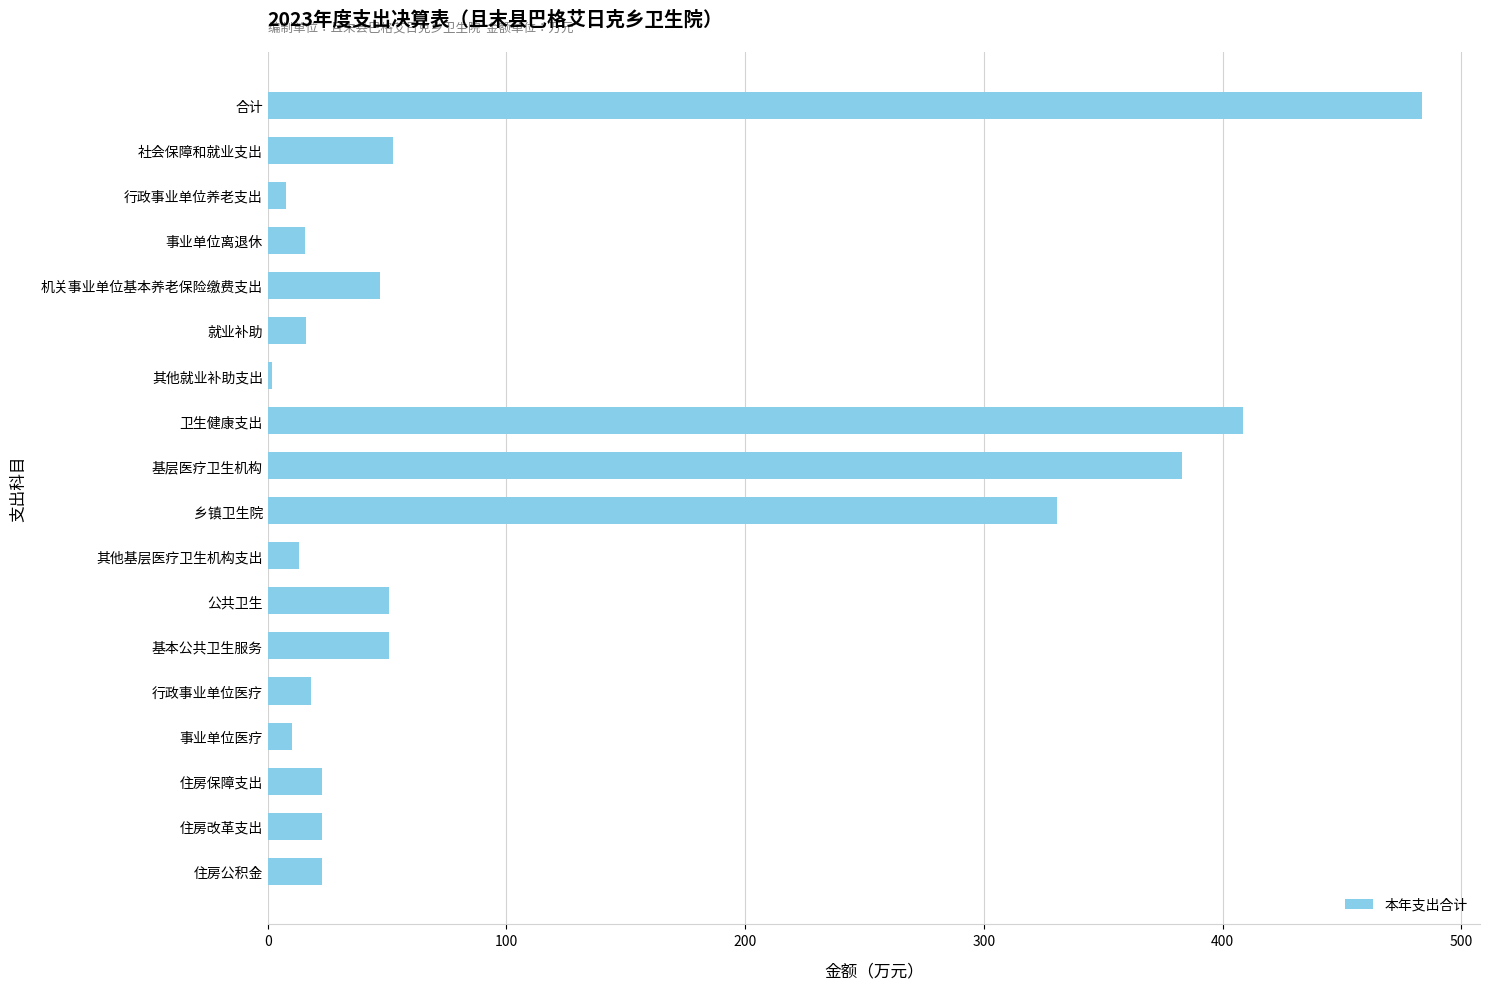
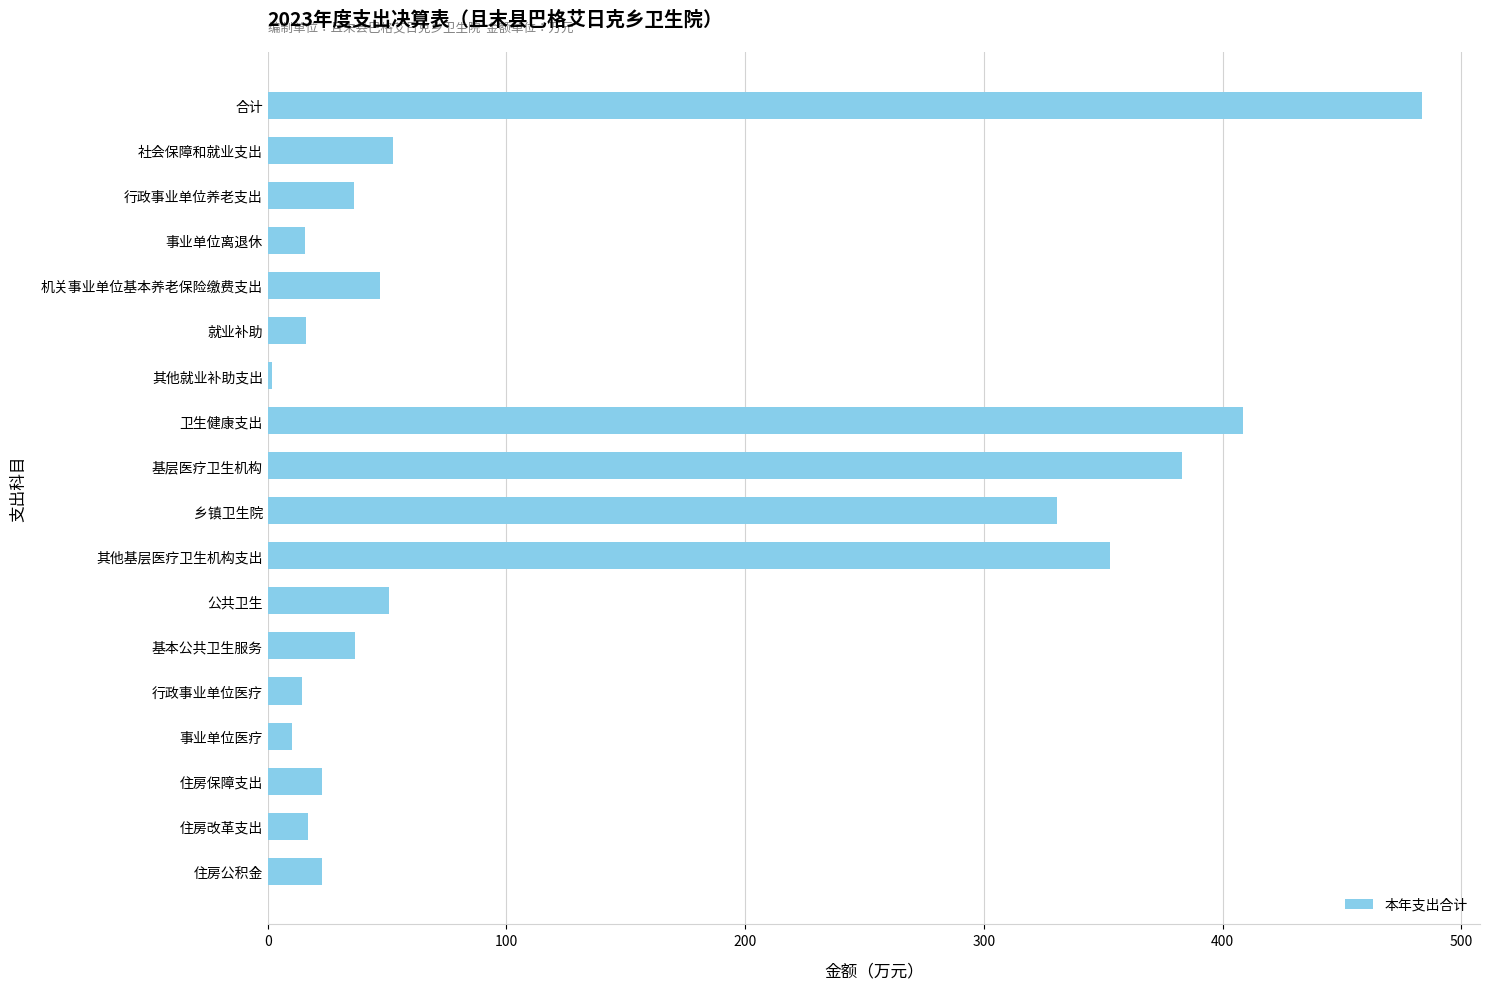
  {
    "合计": 484,
    "社会保障和就业支出": 52,
-   "行政事业单位养老支出": 8,
+   "行政事业单位养老支出": 36,
    "事业单位离退休": 16,
    "机关事业单位基本养老保险缴费支出": 47,
    "就业补助": 16,
    "其他就业补助支出": 2,
    "卫生健康支出": 409,
    "基层医疗卫生机构": 383,
    "乡镇卫生院": 330,
-   "其他基层医疗卫生机构支出": 13,
+   "其他基层医疗卫生机构支出": 353,
    "公共卫生": 51,
-   "基本公共卫生服务": 51,
-   "行政事业单位医疗": 18,
+   "基本公共卫生服务": 37,
+   "行政事业单位医疗": 14,
    "事业单位医疗": 10,
    "住房保障支出": 23,
-   "住房改革支出": 23,
+   "住房改革支出": 17,
    "住房公积金": 23
  }
